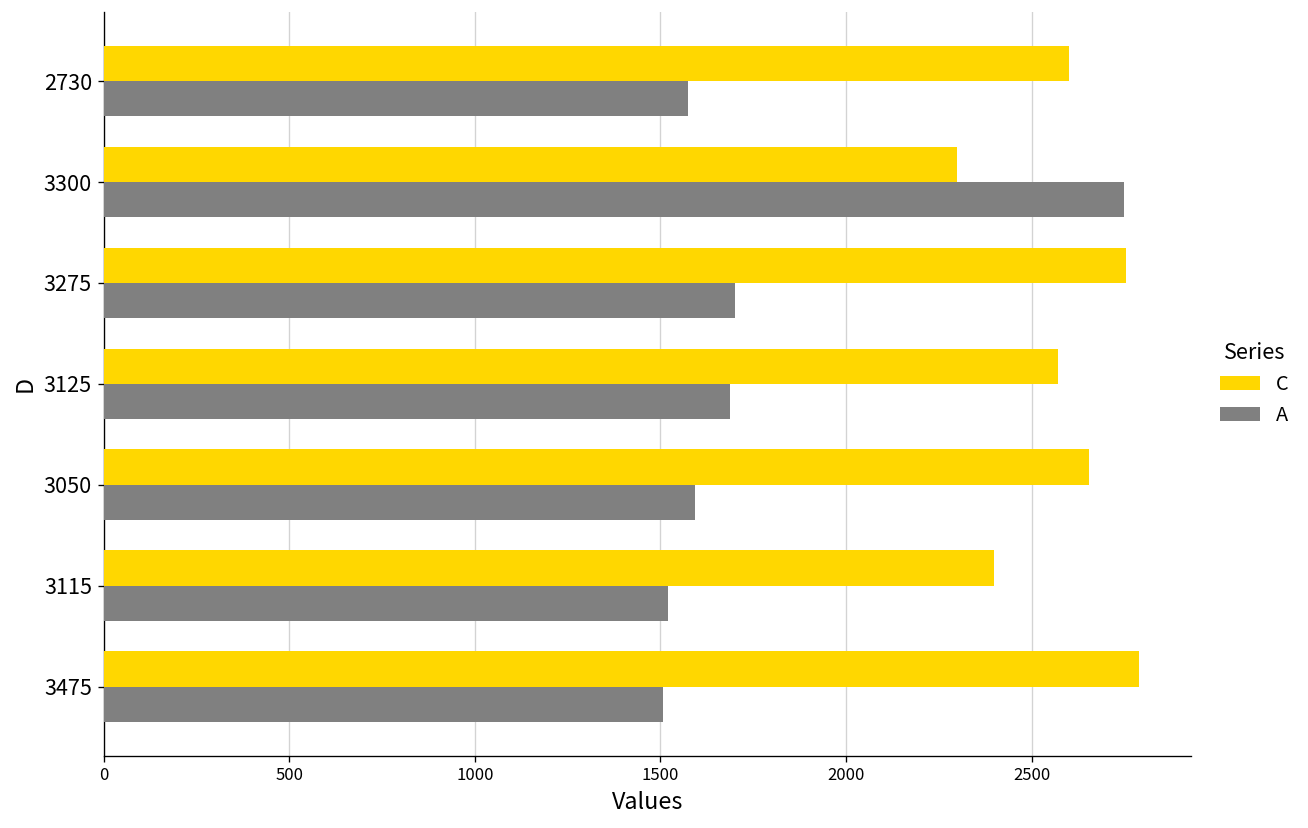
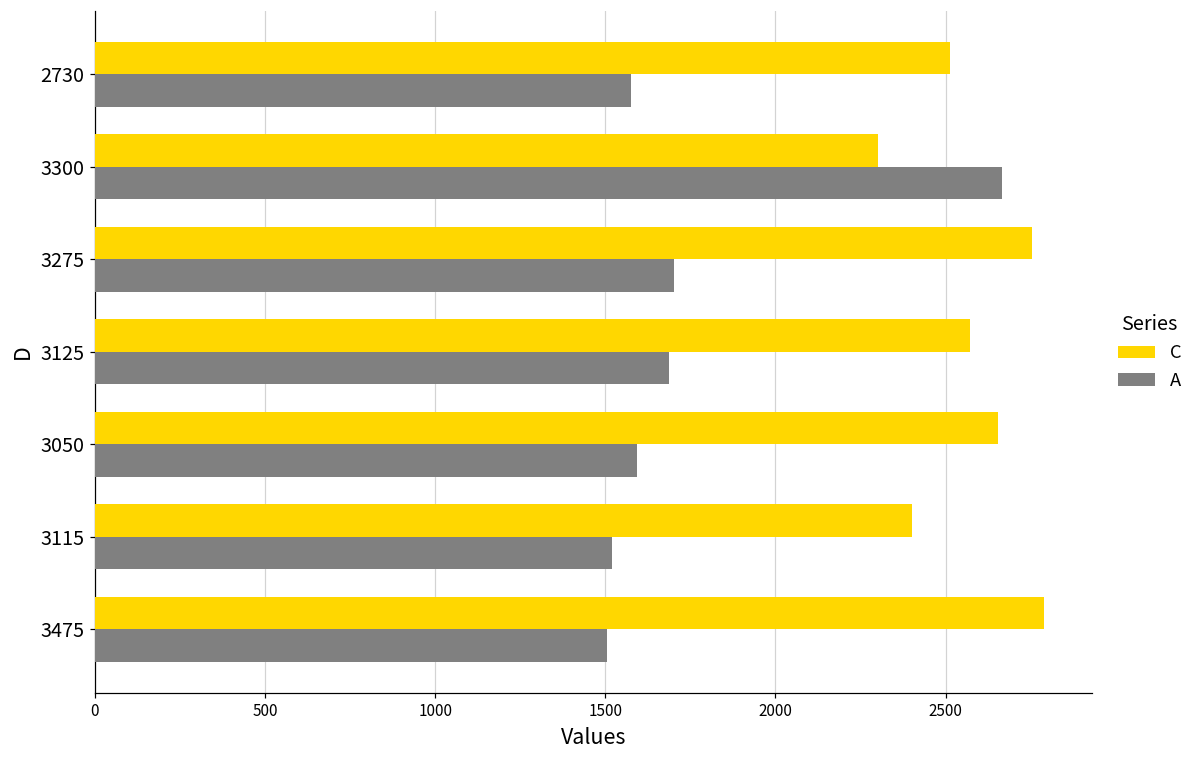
  {
    "C": {
-     "2730": 2600,
+     "2730": 2510,
      "3300": 2300,
      "3275": 2760,
      "3125": 2570,
      "3050": 2660,
      "3115": 2400,
      "3475": 2790
    },
    "A": {
      "2730": 1580,
-     "3300": 2750,
+     "3300": 2670,
      "3275": 1700,
      "3125": 1690,
      "3050": 1590,
      "3115": 1520,
      "3475": 1510
    }
  }
